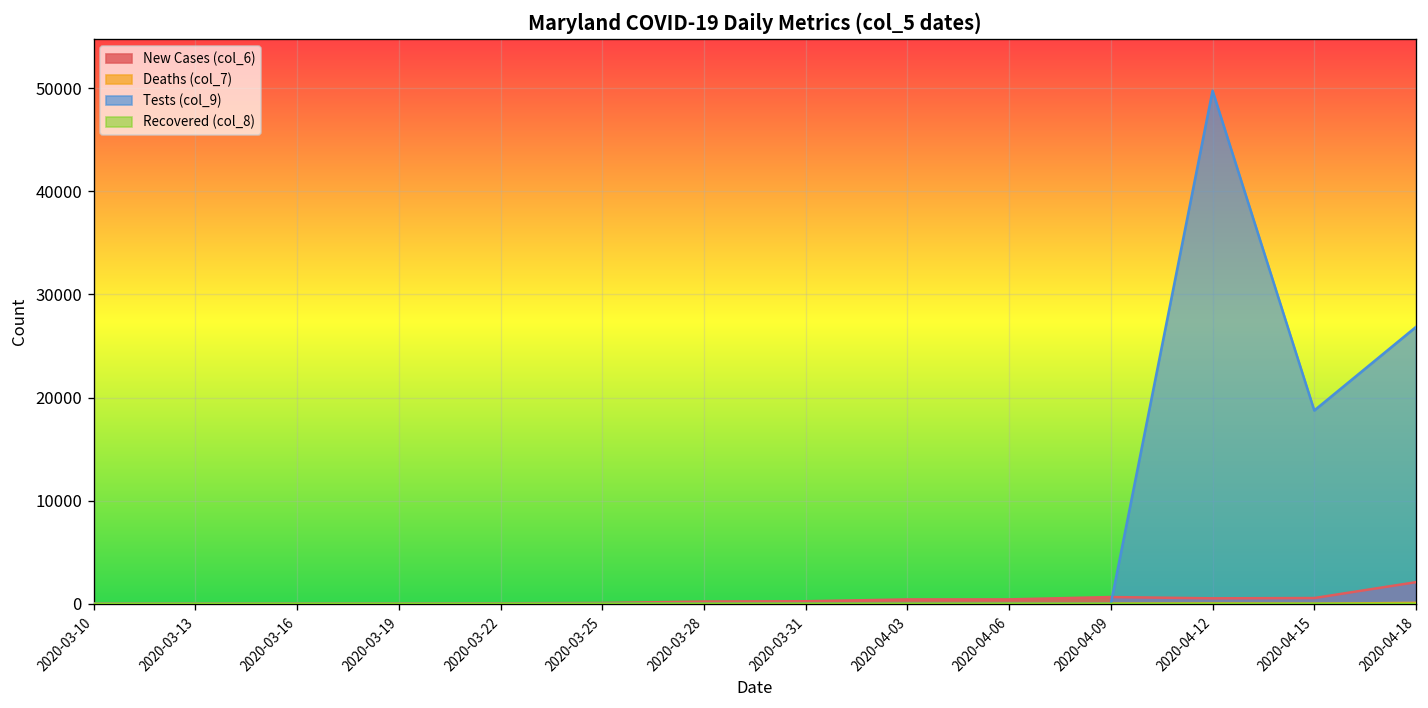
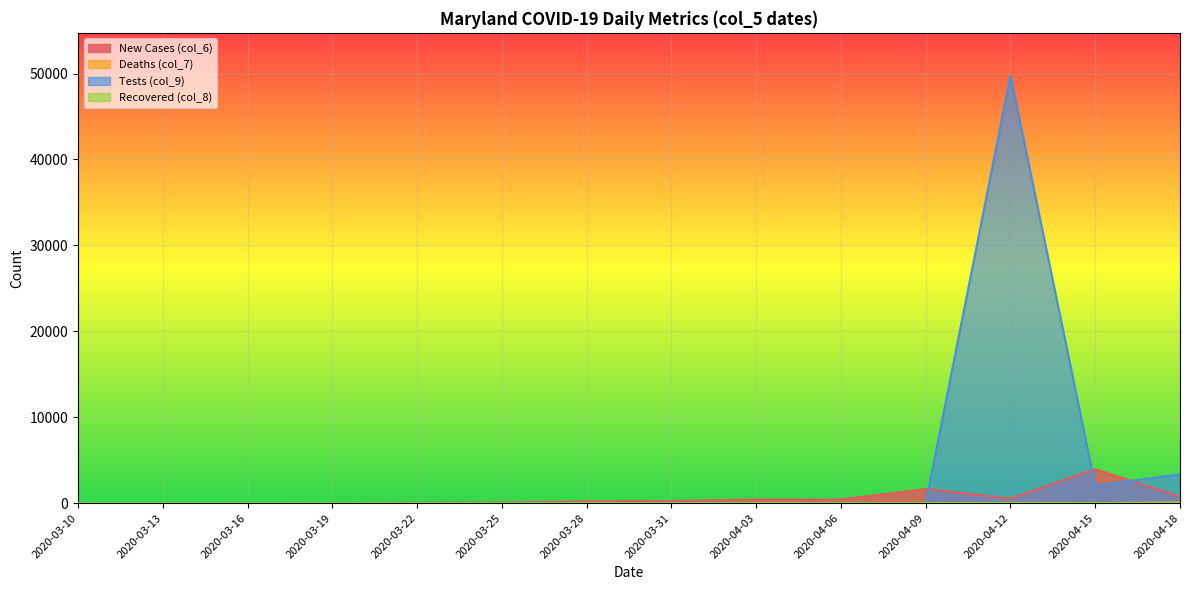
  {
    "New Cases (col_6)": {
      "2020-04-03": 0,
      "2020-04-06": 0,
-     "2020-04-09": 1000,
+     "2020-04-09": 2000,
      "2020-04-12": 1000,
-     "2020-04-15": 1000,
-     "2020-04-18": 2000
+     "2020-04-15": 4000,
+     "2020-04-18": 1000
    },
    "Tests (col_9)": {
      "2020-04-12": 50000,
-     "2020-04-15": 19000,
-     "2020-04-18": 27000
+     "2020-04-15": 2000,
+     "2020-04-18": 3000
    }
  }
